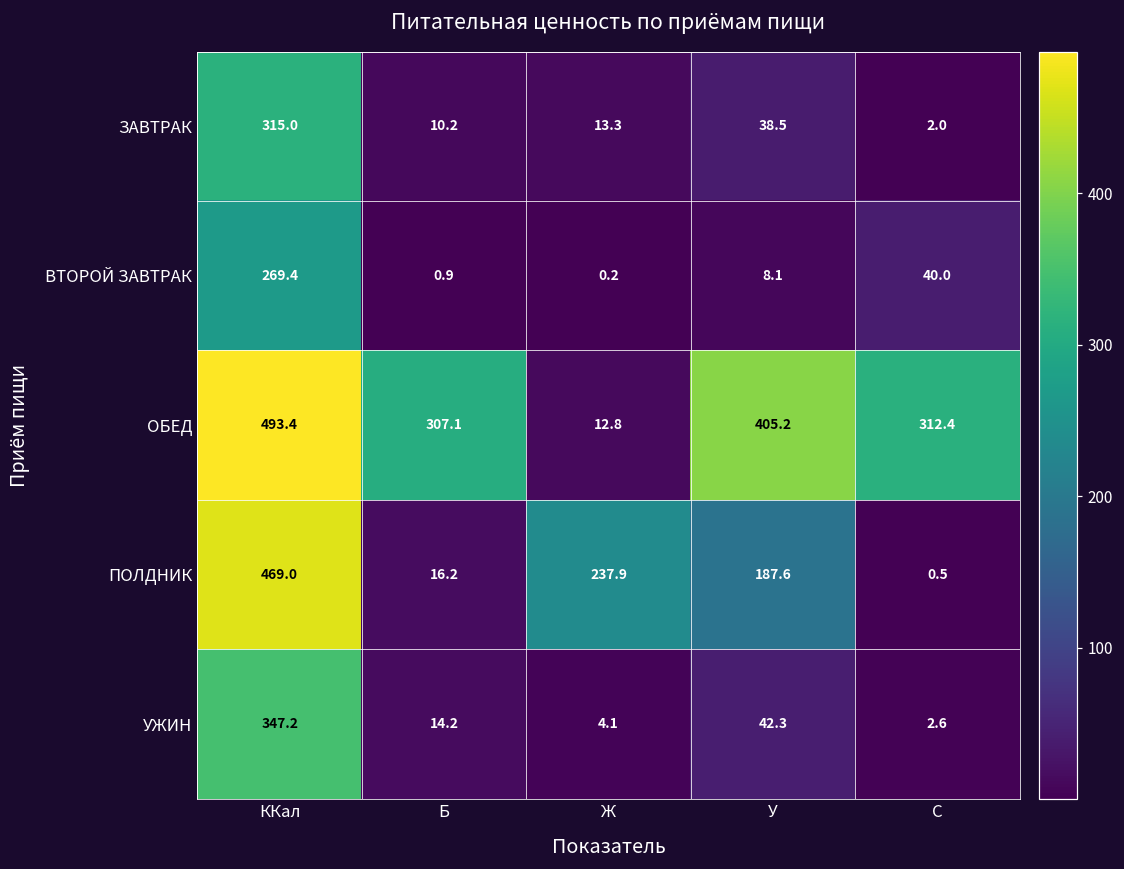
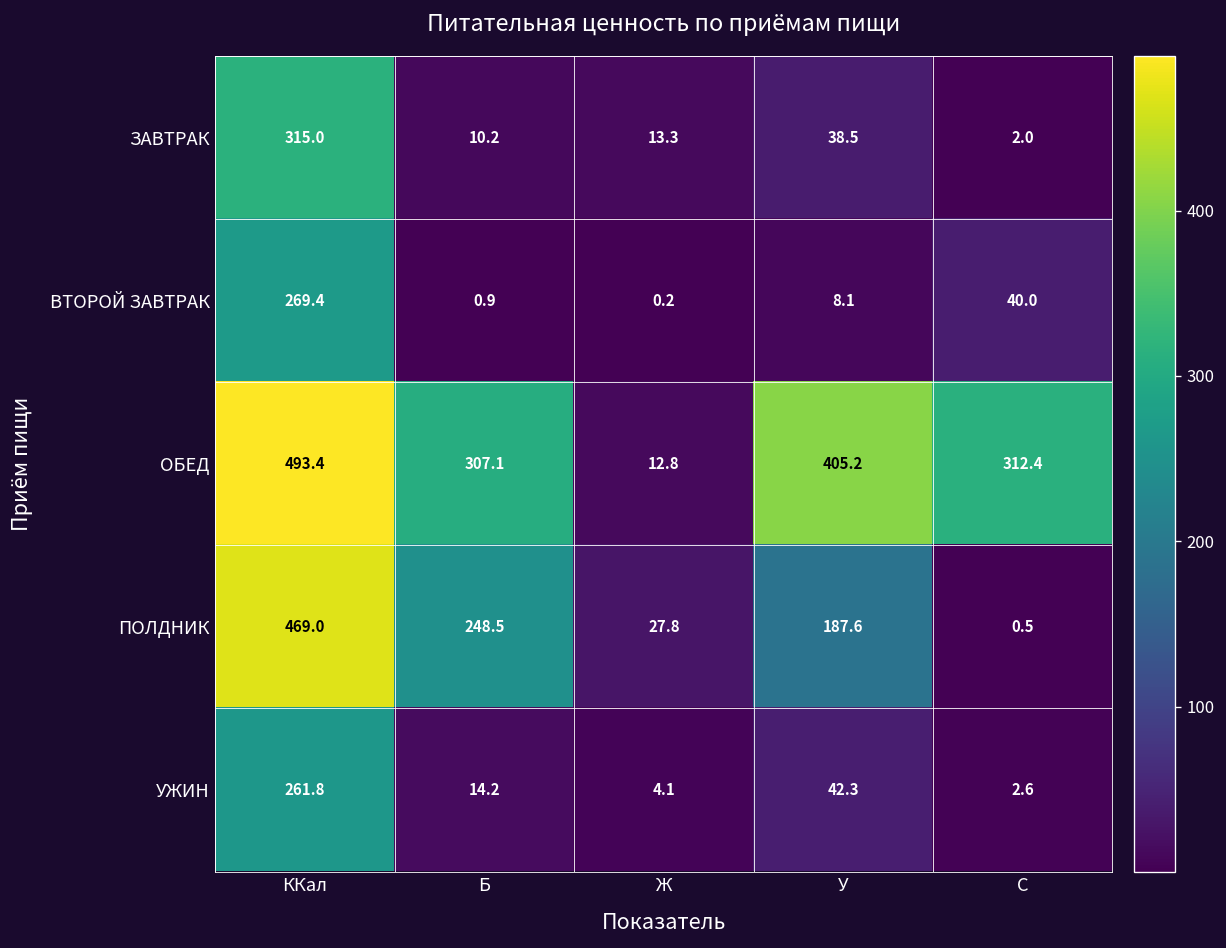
  {
    "ЗАВТРАК": {
      "ККал": 315.0,
      "Б": 10.2,
      "Ж": 13.3,
      "У": 38.5,
      "C": 2.0
    },
    "ВТОРОЙ ЗАВТРАК": {
      "ККал": 269.4,
      "Б": 0.9,
      "Ж": 0.2,
      "У": 8.1,
      "C": 40.0
    },
    "ОБЕД": {
      "ККал": 493.4,
      "Б": 307.1,
      "Ж": 12.8,
      "У": 405.2,
      "C": 312.4
    },
    "ПОЛДНИК": {
      "ККал": 469.0,
-     "Б": 16.2,
-     "Ж": 237.9,
+     "Б": 248.5,
+     "Ж": 27.8,
      "У": 187.6,
      "C": 0.5
    },
    "УЖИН": {
-     "ККал": 347.2,
+     "ККал": 261.8,
      "Б": 14.2,
      "Ж": 4.1,
      "У": 42.3,
      "C": 2.6
    }
  }
